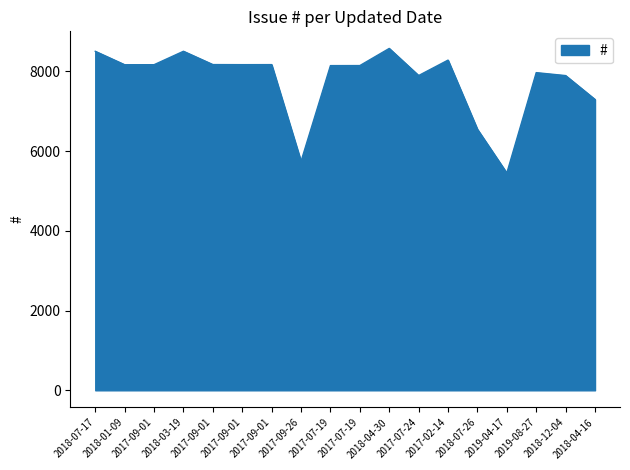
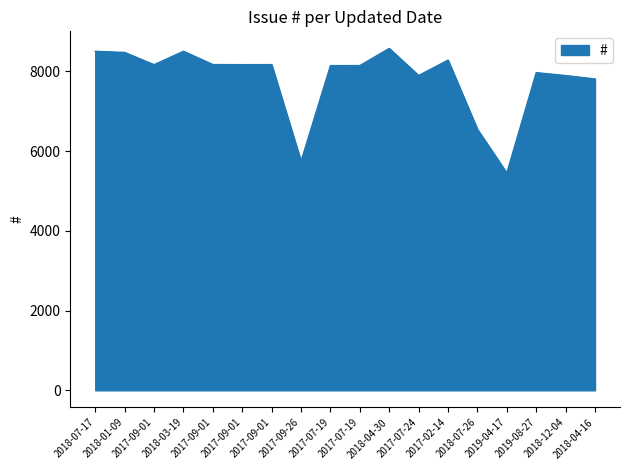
  {
    "2018-07-17": 8500,
-   "2018-01-09": 8200,
+   "2018-01-09": 8500,
    "2018-03-19": 8500,
    "2017-09-26": 5700,
    "2018-04-30": 8600,
    "2017-07-24": 7900,
    "2017-02-14": 8300,
    "2018-07-26": 6500,
    "2019-04-17": 5500,
    "2019-08-27": 8000,
    "2018-12-04": 7900,
-   "2018-04-16": 7300
+   "2018-04-16": 7800
  }
